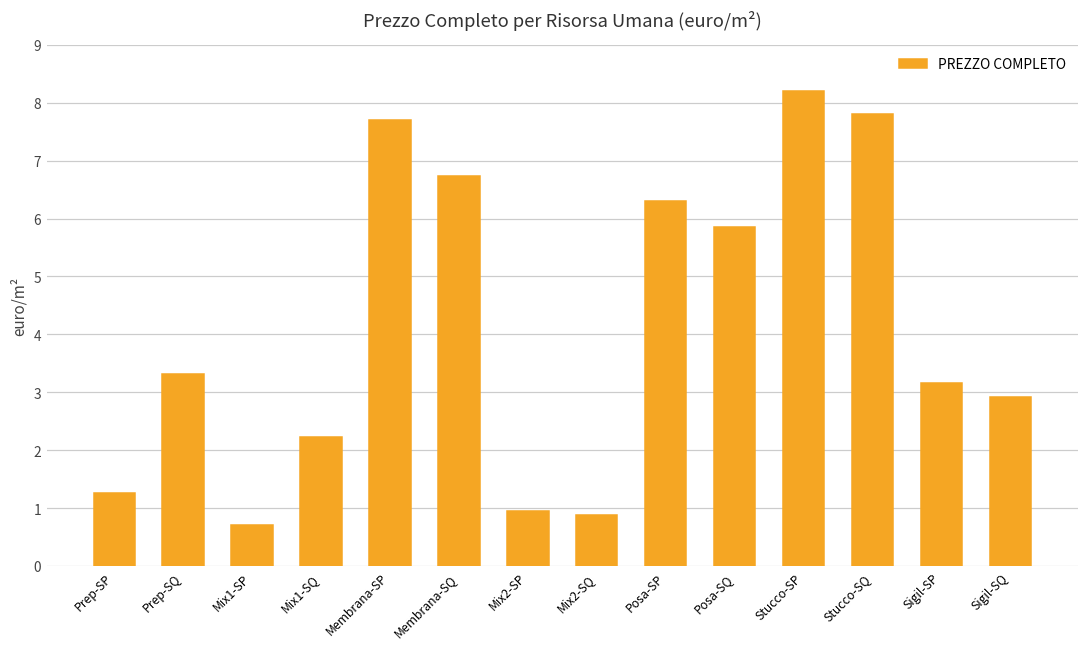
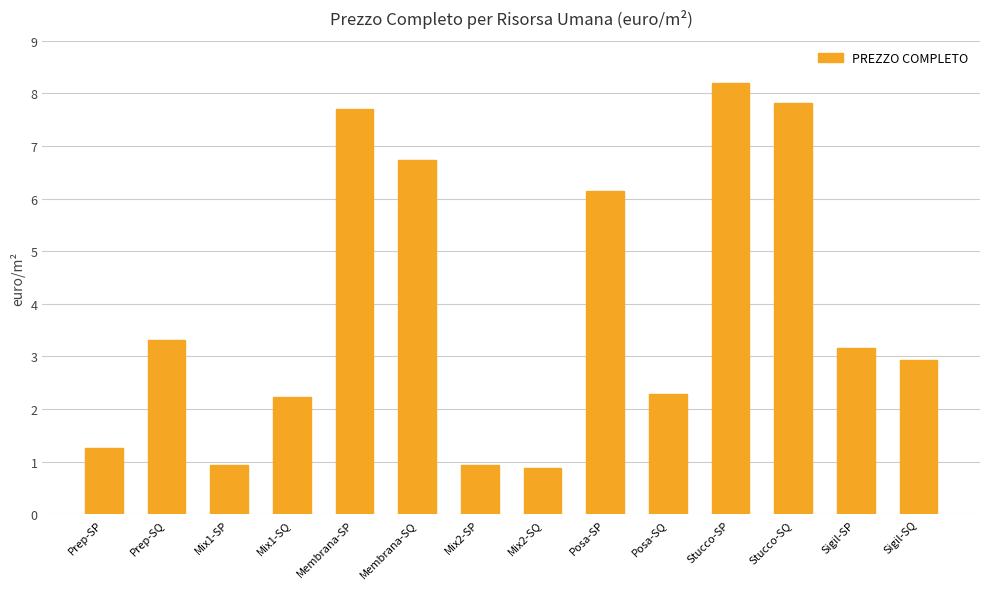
  {
    "Prep-SP": 1.3,
    "Prep-SQ": 3.3,
-   "Mix1-SP": 0.7,
+   "Mix1-SP": 0.9,
    "Mix1-SQ": 2.2,
    "Membrana-SP": 7.7,
    "Membrana-SQ": 6.7,
    "Mix2-SP": 0.9,
    "Mix2-SQ": 0.9,
-   "Posa-SP": 6.3,
-   "Posa-SQ": 5.9,
+   "Posa-SP": 6.1,
+   "Posa-SQ": 2.3,
    "Stucco-SP": 8.2,
    "Stucco-SQ": 7.8,
    "Sigil-SP": 3.2,
    "Sigil-SQ": 2.9
  }
